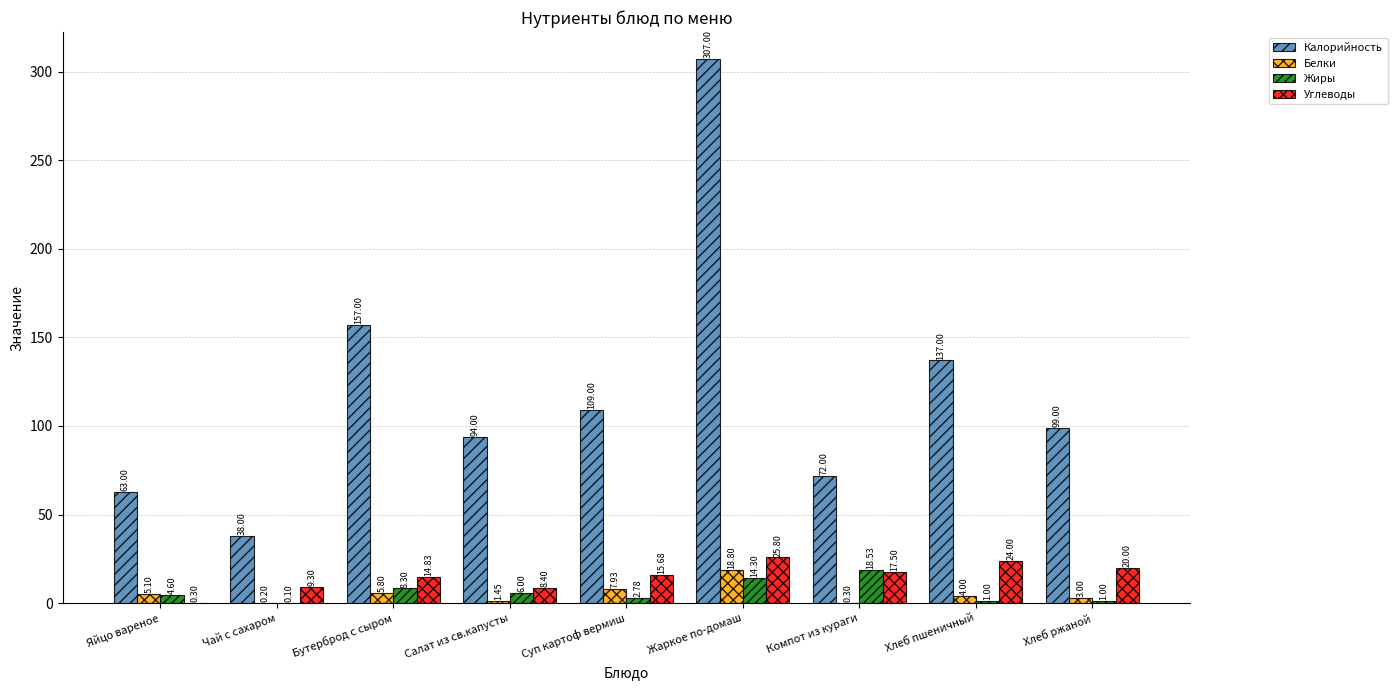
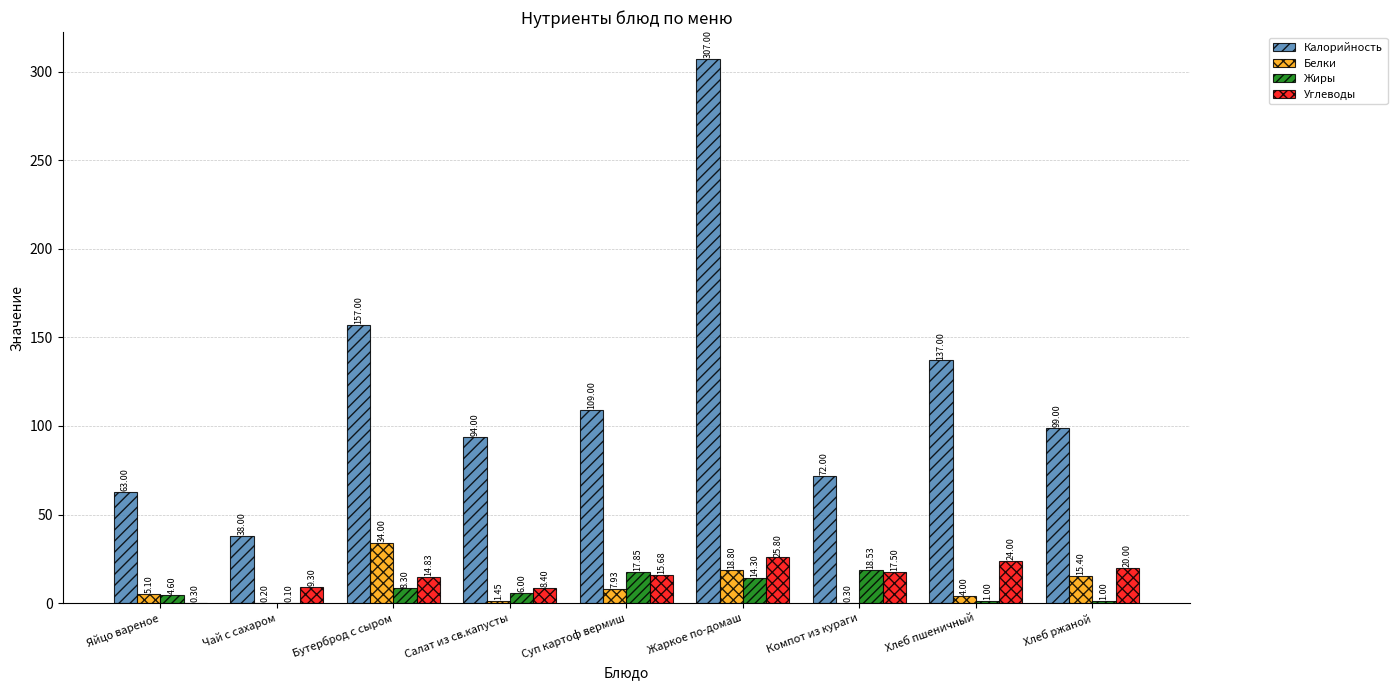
  {
    "Калорийность": {
      "Яйцо вареное": 63.00,
      "Чай с сахаром": 38.00,
      "Бутерброд с сыром": 157.00,
      "Салат из св.капусты": 94.00,
      "Суп картоф вермиш": 109.00,
      "Жаркое по-домаш": 307.00,
      "Компот из кураги": 72.00,
      "Хлеб пшеничный": 137.00,
      "Хлеб ржаной": 99.00
    },
    "Белки": {
      "Яйцо вареное": 5.10,
      "Чай с сахаром": 0.20,
-     "Бутерброд с сыром": 5.80,
+     "Бутерброд с сыром": 34.00,
      "Салат из св.капусты": 1.45,
      "Суп картоф вермиш": 7.93,
      "Жаркое по-домаш": 18.80,
      "Компот из кураги": 0.30,
      "Хлеб пшеничный": 4.00,
-     "Хлеб ржаной": 3.00
+     "Хлеб ржаной": 15.40
    },
    "Жиры": {
      "Яйцо вареное": 4.60,
      "Чай с сахаром": 0.10,
      "Бутерброд с сыром": 8.30,
      "Салат из св.капусты": 6.00,
-     "Суп картоф вермиш": 2.78,
+     "Суп картоф вермиш": 17.85,
      "Жаркое по-домаш": 14.30,
      "Компот из кураги": 18.53,
      "Хлеб пшеничный": 1.00,
      "Хлеб ржаной": 1.00
    },
    "Углеводы": {
      "Яйцо вареное": 0.30,
      "Чай с сахаром": 9.30,
      "Бутерброд с сыром": 14.83,
      "Салат из св.капусты": 8.40,
      "Суп картоф вермиш": 15.68,
      "Жаркое по-домаш": 25.80,
      "Компот из кураги": 17.50,
      "Хлеб пшеничный": 24.00,
      "Хлеб ржаной": 20.00
    }
  }
